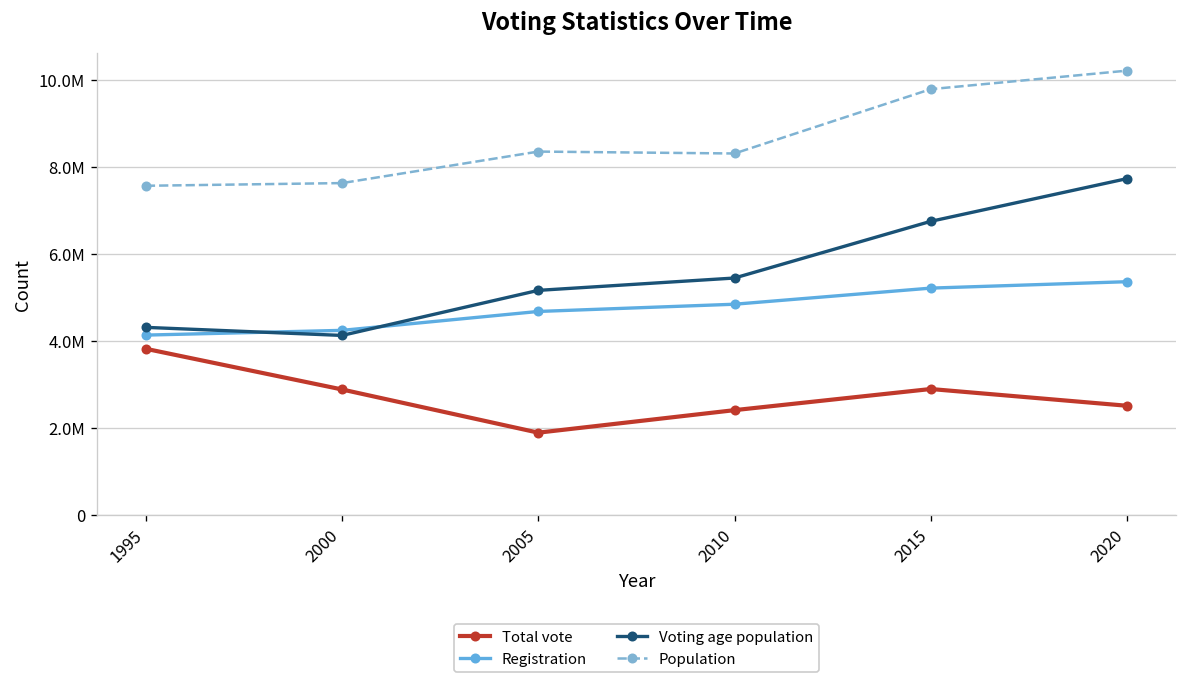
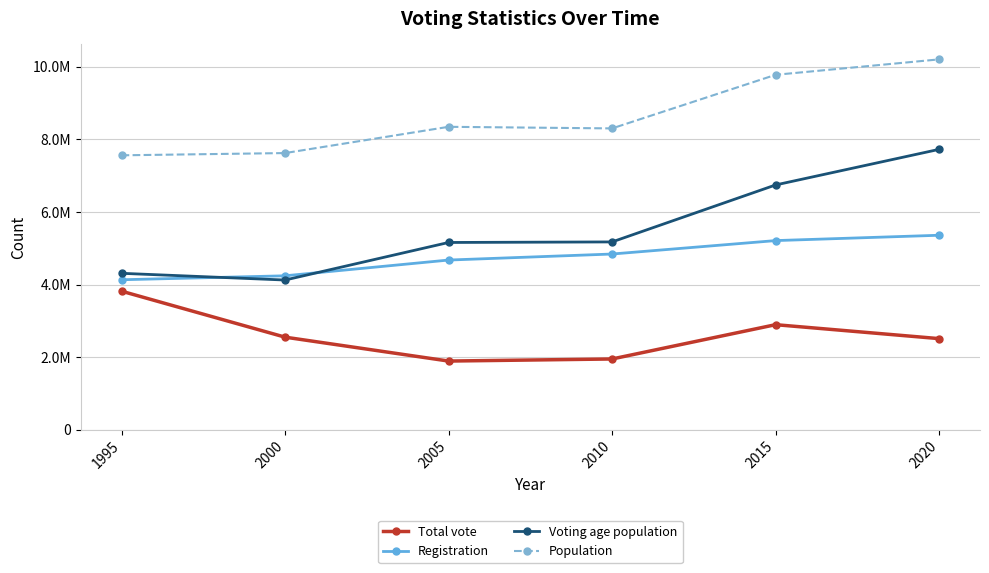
  {
    "Total vote": {
      "1995": 3800000,
-     "2000": 2900000,
+     "2000": 2600000,
      "2005": 1900000,
-     "2010": 2400000,
+     "2010": 1900000,
      "2015": 2900000,
      "2020": 2500000
    },
    "Voting age population": {
      "1995": 4300000,
      "2000": 4100000,
      "2005": 5200000,
-     "2010": 5400000,
+     "2010": 5200000,
      "2015": 6700000,
      "2020": 7700000
    }
  }
